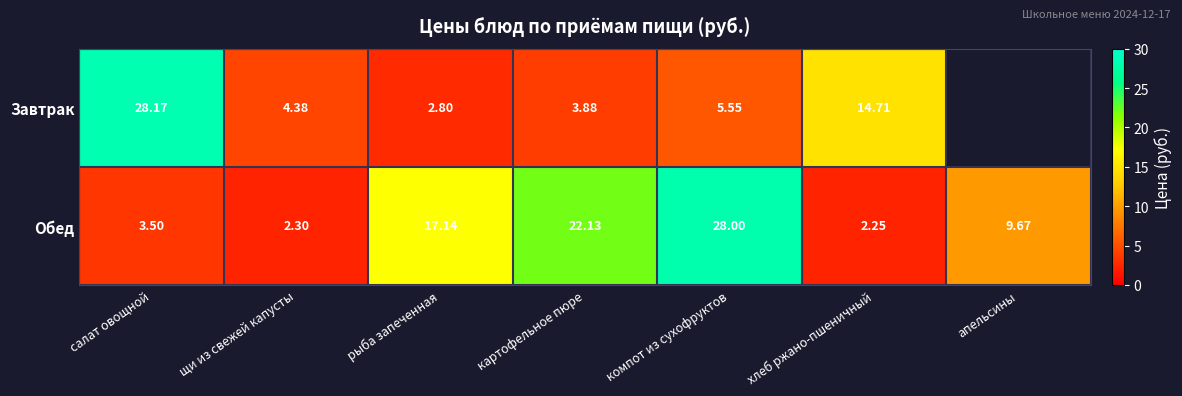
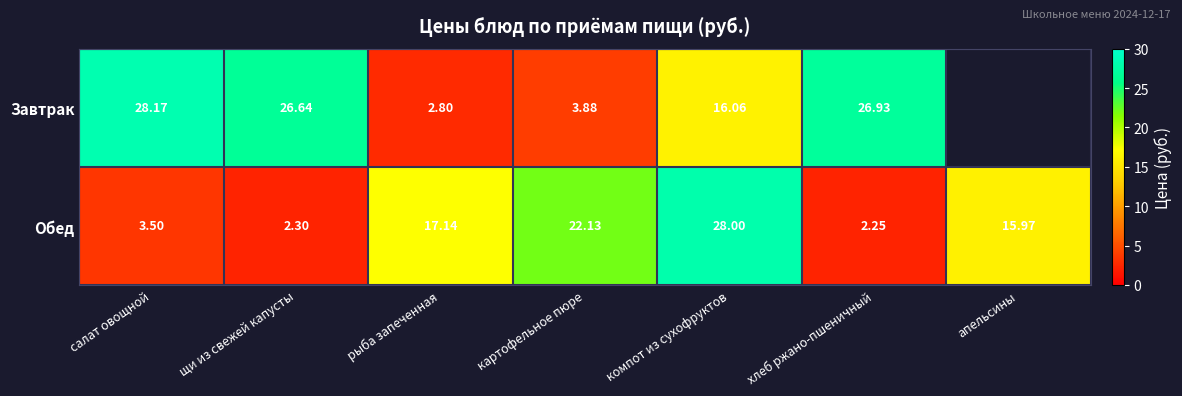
  {
    "Завтрак": {
      "салат овощной": 28.17,
-     "щи из свежей капусты": 4.38,
+     "щи из свежей капусты": 26.64,
      "рыба запеченная": 2.80,
      "картофельное пюре": 3.88,
-     "компот из сухофруктов": 5.55,
-     "хлеб ржано-пшеничный": 14.71
+     "компот из сухофруктов": 16.06,
+     "хлеб ржано-пшеничный": 26.93
    },
    "Обед": {
      "салат овощной": 3.50,
      "щи из свежей капусты": 2.30,
      "рыба запеченная": 17.14,
      "картофельное пюре": 22.13,
      "компот из сухофруктов": 28.00,
      "хлеб ржано-пшеничный": 2.25,
-     "апельсины": 9.67
+     "апельсины": 15.97
    }
  }
